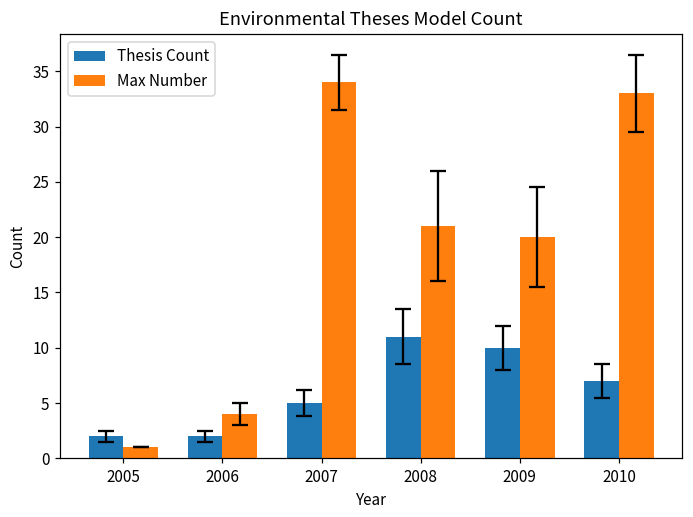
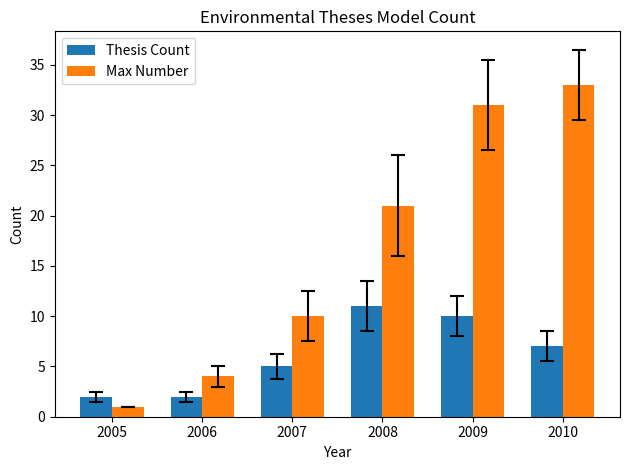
  {
    "Max Number": {
      "2005": 1,
      "2006": 4,
-     "2007": 34,
+     "2007": 10,
      "2008": 21,
-     "2009": 20,
+     "2009": 31,
      "2010": 33
    }
  }
